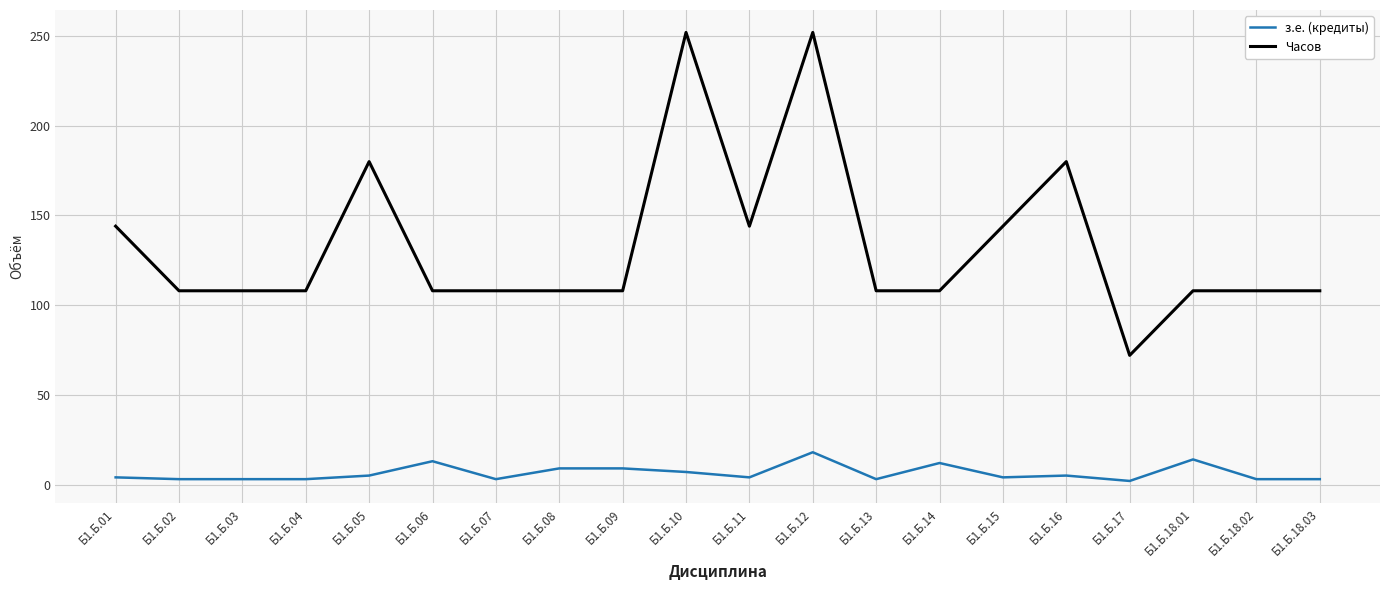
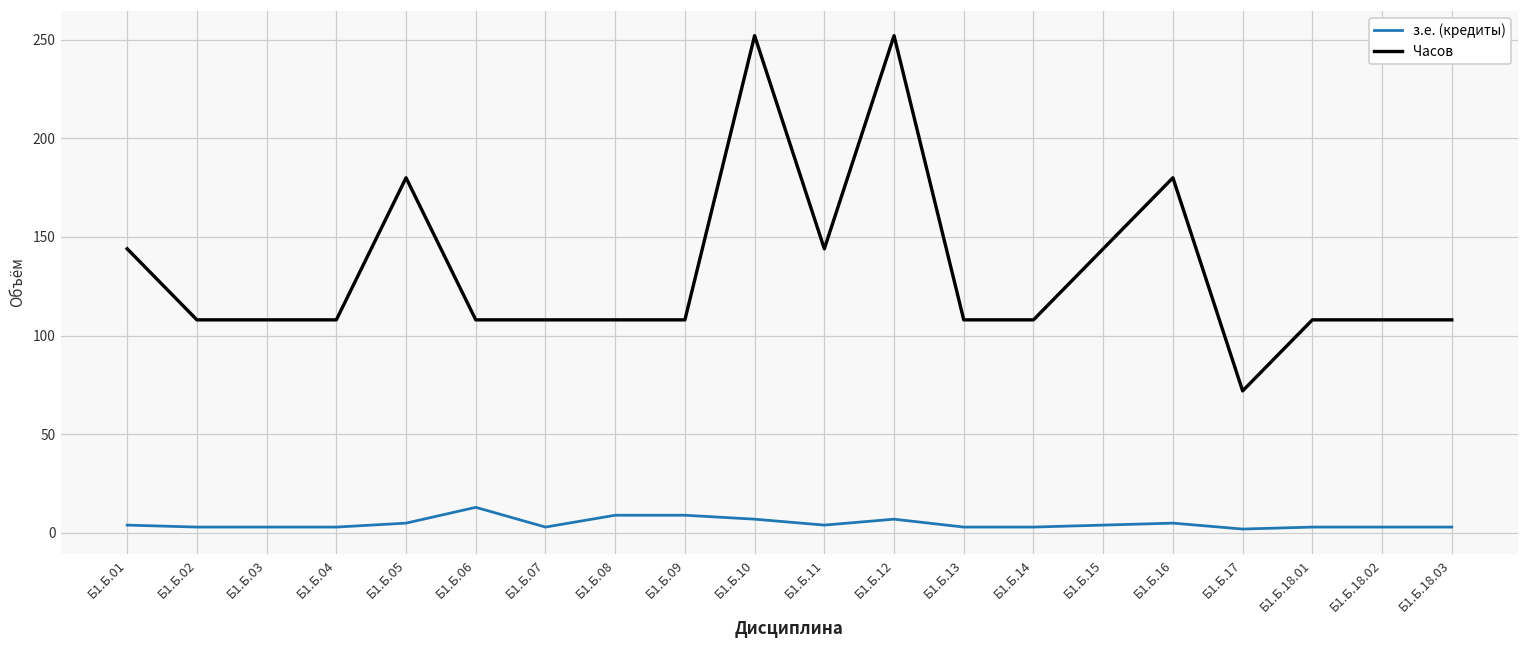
  {
    "з.е. (кредиты)": {
      "Б1.Б.01": 4,
      "Б1.Б.02": 3,
      "Б1.Б.03": 3,
      "Б1.Б.04": 3,
      "Б1.Б.05": 5,
      "Б1.Б.06": 13,
      "Б1.Б.07": 3,
      "Б1.Б.08": 9,
      "Б1.Б.09": 9,
      "Б1.Б.10": 7,
      "Б1.Б.11": 4,
-     "Б1.Б.12": 18,
+     "Б1.Б.12": 7,
      "Б1.Б.13": 3,
-     "Б1.Б.14": 12,
+     "Б1.Б.14": 3,
      "Б1.Б.15": 4,
      "Б1.Б.16": 5,
      "Б1.Б.17": 2,
-     "Б1.Б.18.01": 14,
+     "Б1.Б.18.01": 3,
      "Б1.Б.18.02": 3,
      "Б1.Б.18.03": 3
    },
    "Часов": {
      "Б1.Б.01": 144,
      "Б1.Б.02": 108,
      "Б1.Б.03": 108,
      "Б1.Б.04": 108,
      "Б1.Б.05": 180,
      "Б1.Б.06": 108,
      "Б1.Б.07": 108,
      "Б1.Б.08": 108,
      "Б1.Б.09": 108,
      "Б1.Б.10": 252,
      "Б1.Б.11": 144,
      "Б1.Б.12": 252,
      "Б1.Б.13": 108,
      "Б1.Б.14": 108,
      "Б1.Б.15": 144,
      "Б1.Б.16": 180,
      "Б1.Б.17": 72,
      "Б1.Б.18.01": 108,
      "Б1.Б.18.02": 108,
      "Б1.Б.18.03": 108
    }
  }
